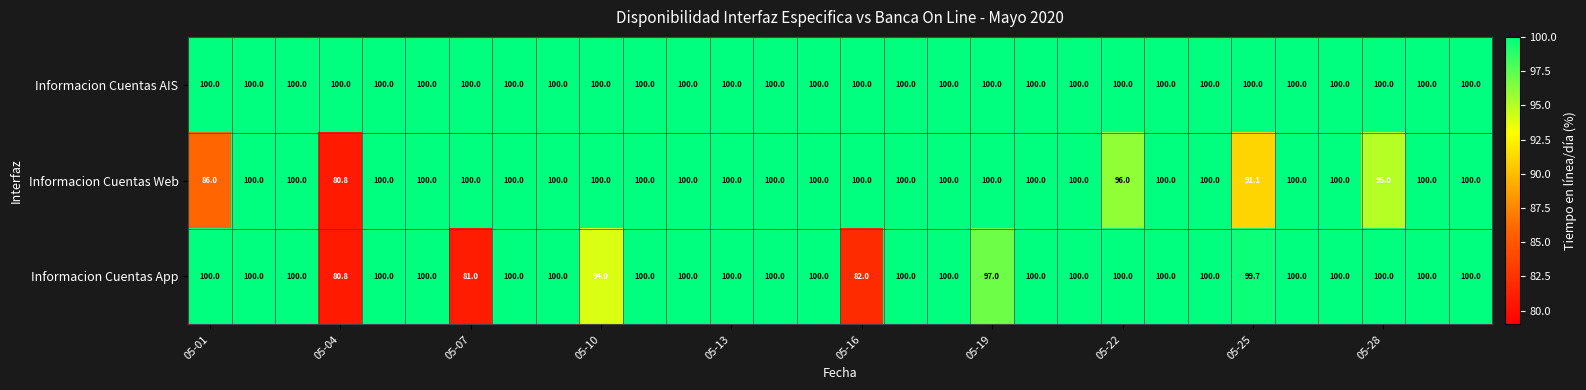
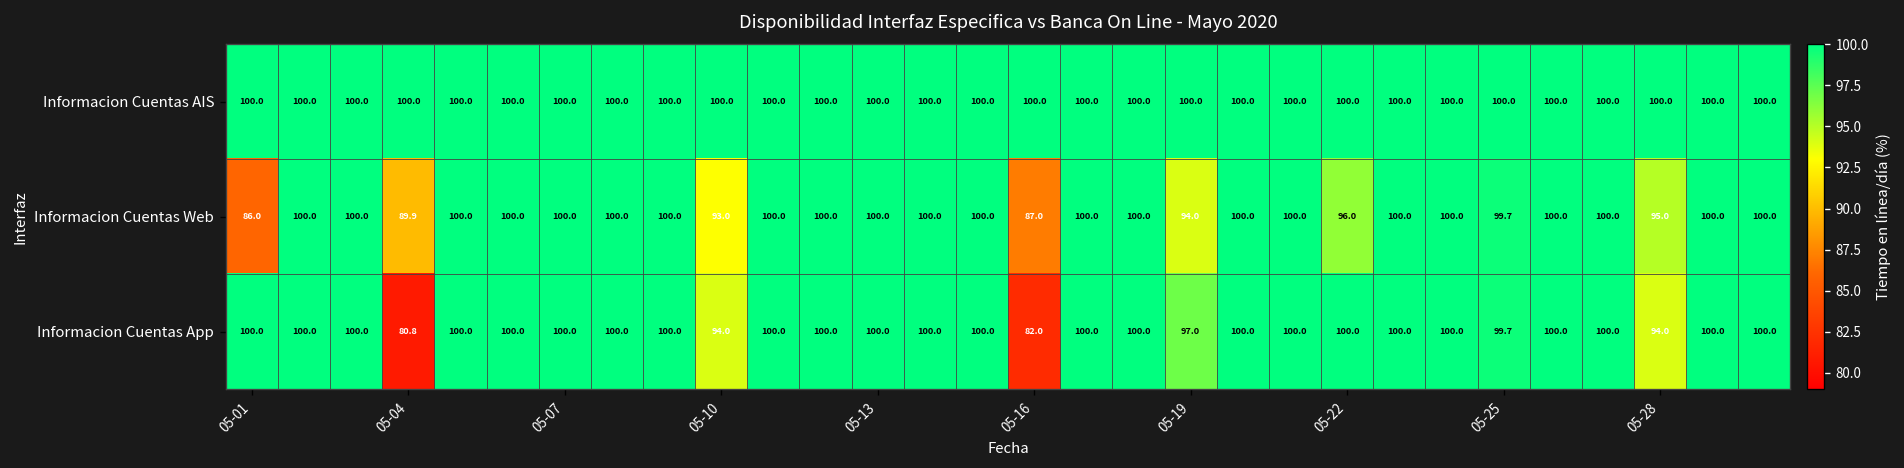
  {
    "Informacion Cuentas AIS": {
      "05-01": 100.0,
      "05-04": 100.0,
      "05-07": 100.0,
      "05-10": 100.0,
      "05-13": 100.0,
      "05-16": 100.0,
      "05-19": 100.0,
      "05-22": 100.0,
      "05-25": 100.0,
      "05-28": 100.0
    },
    "Informacion Cuentas Web": {
      "05-01": 86.0,
-     "05-04": 80.8,
+     "05-04": 89.9,
      "05-07": 100.0,
-     "05-10": 100.0,
+     "05-10": 93.0,
      "05-13": 100.0,
-     "05-16": 100.0,
-     "05-19": 100.0,
+     "05-16": 87.0,
+     "05-19": 94.0,
      "05-22": 96.0,
-     "05-25": 91.1,
+     "05-25": 99.7,
      "05-28": 95.0
    },
    "Informacion Cuentas App": {
      "05-01": 100.0,
      "05-04": 80.8,
-     "05-07": 81.0,
+     "05-07": 100.0,
      "05-10": 94.0,
      "05-13": 100.0,
      "05-16": 82.0,
      "05-19": 97.0,
      "05-22": 100.0,
      "05-25": 99.7,
-     "05-28": 100.0
+     "05-28": 94.0
    }
  }
